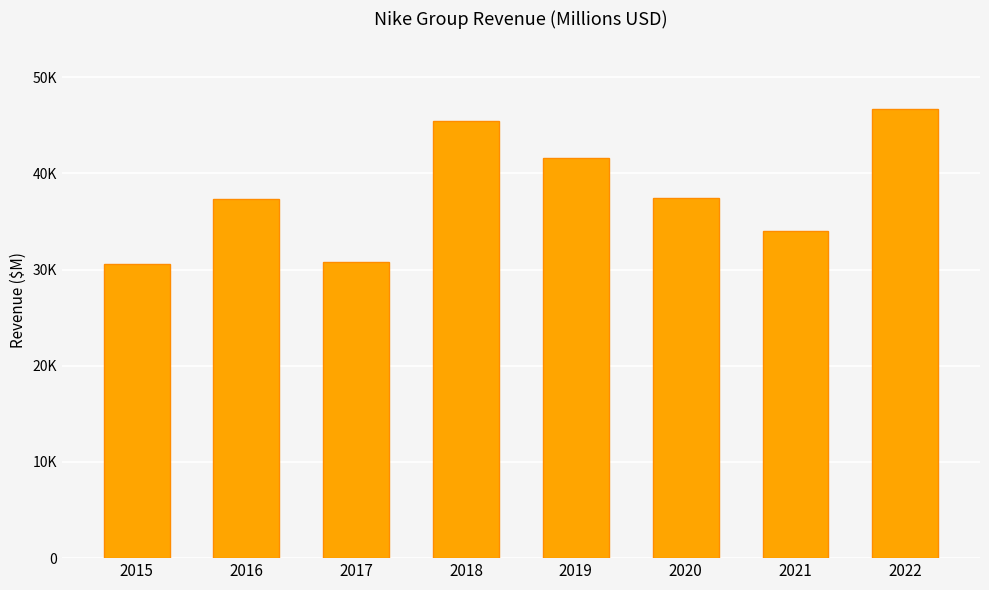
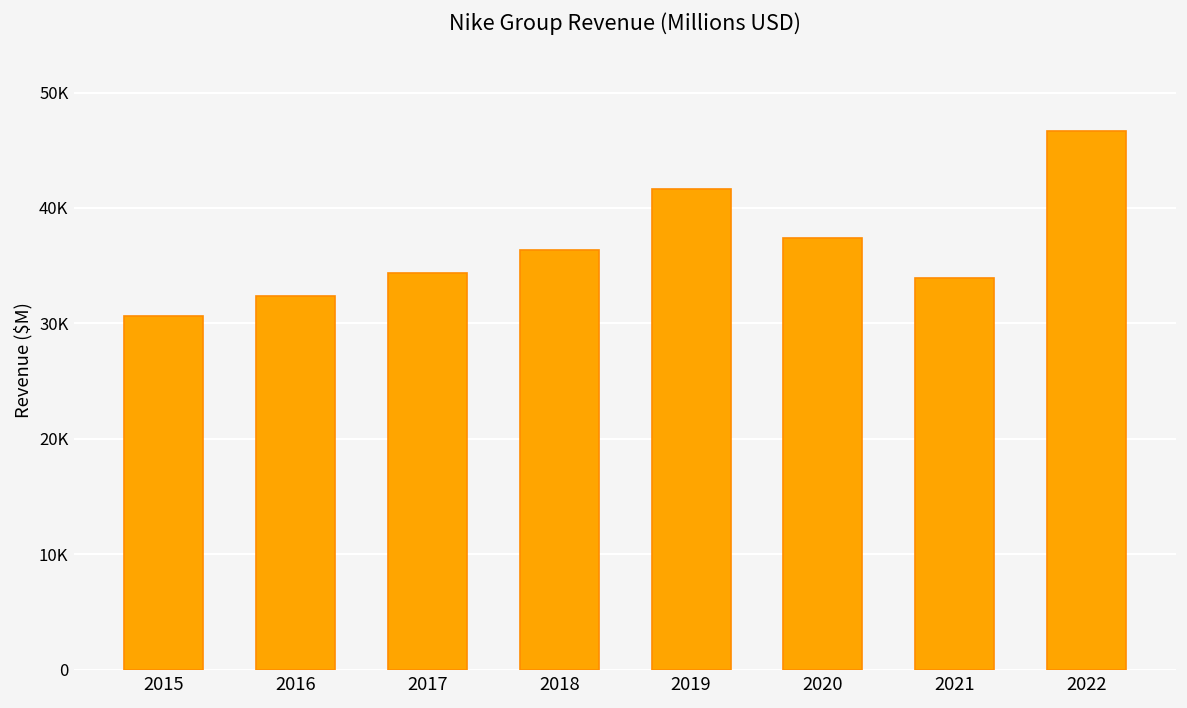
  {
    "2015": 31000,
-   "2016": 37000,
-   "2017": 31000,
-   "2018": 45000,
+   "2016": 32000,
+   "2017": 34000,
+   "2018": 36000,
    "2019": 42000,
    "2020": 37000,
    "2021": 34000,
    "2022": 47000
  }
